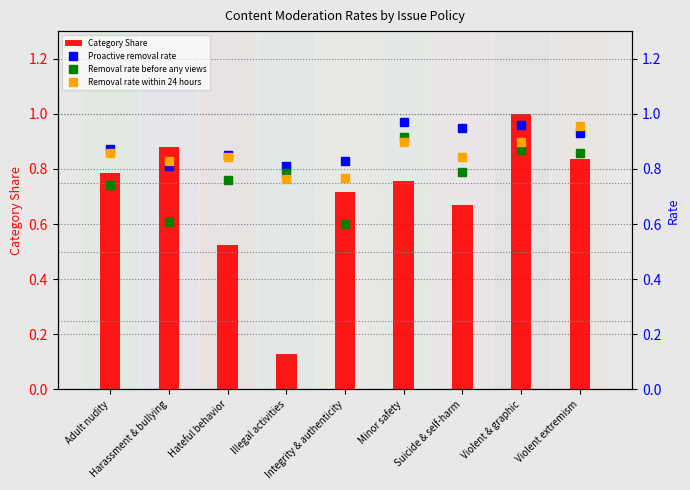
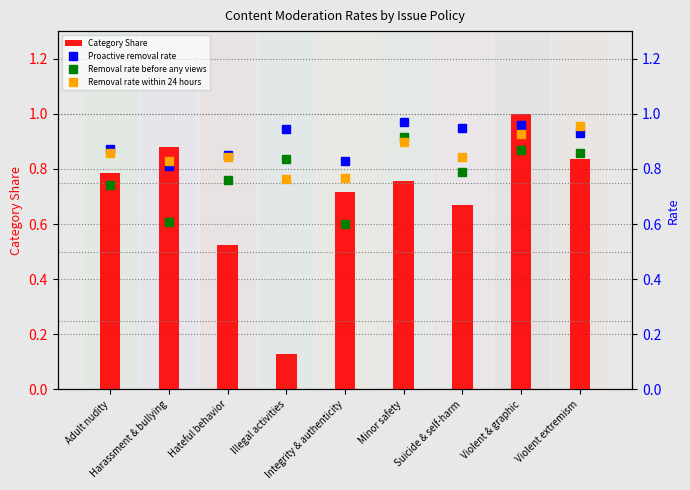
  {
    "Category Share": {
      "Adult nudity": 0.78,
      "Harassment & bullying": 0.88,
      "Hateful behavior": 0.52,
      "Illegal activities": 0.13,
      "Integrity & authenticity": 0.72,
      "Minor safety": 0.76,
      "Suicide & self-harm": 0.67,
      "Violent & graphic": 1.00,
      "Violent extremism": 0.84
    },
    "Proactive removal rate": {
      "Adult nudity": 0.87,
      "Harassment & bullying": 0.81,
-     "Illegal activities": 0.81,
+     "Illegal activities": 0.94,
      "Integrity & authenticity": 0.83,
      "Minor safety": 0.97,
      "Suicide & self-harm": 0.95,
      "Violent & graphic": 0.96,
      "Violent extremism": 0.93
    },
    "Removal rate before any views": {
      "Adult nudity": 0.74,
      "Harassment & bullying": 0.61,
      "Hateful behavior": 0.76,
-     "Illegal activities": 0.78,
+     "Illegal activities": 0.84,
      "Integrity & authenticity": 0.60,
      "Minor safety": 0.91,
      "Suicide & self-harm": 0.79,
      "Violent & graphic": 0.87,
      "Violent extremism": 0.86
    },
    "Removal rate within 24 hours": {
      "Adult nudity": 0.86,
      "Harassment & bullying": 0.83,
      "Illegal activities": 0.77,
      "Integrity & authenticity": 0.77,
      "Minor safety": 0.90,
      "Suicide & self-harm": 0.85,
-     "Violent & graphic": 0.90,
+     "Violent & graphic": 0.93,
      "Violent extremism": 0.96
    }
  }
